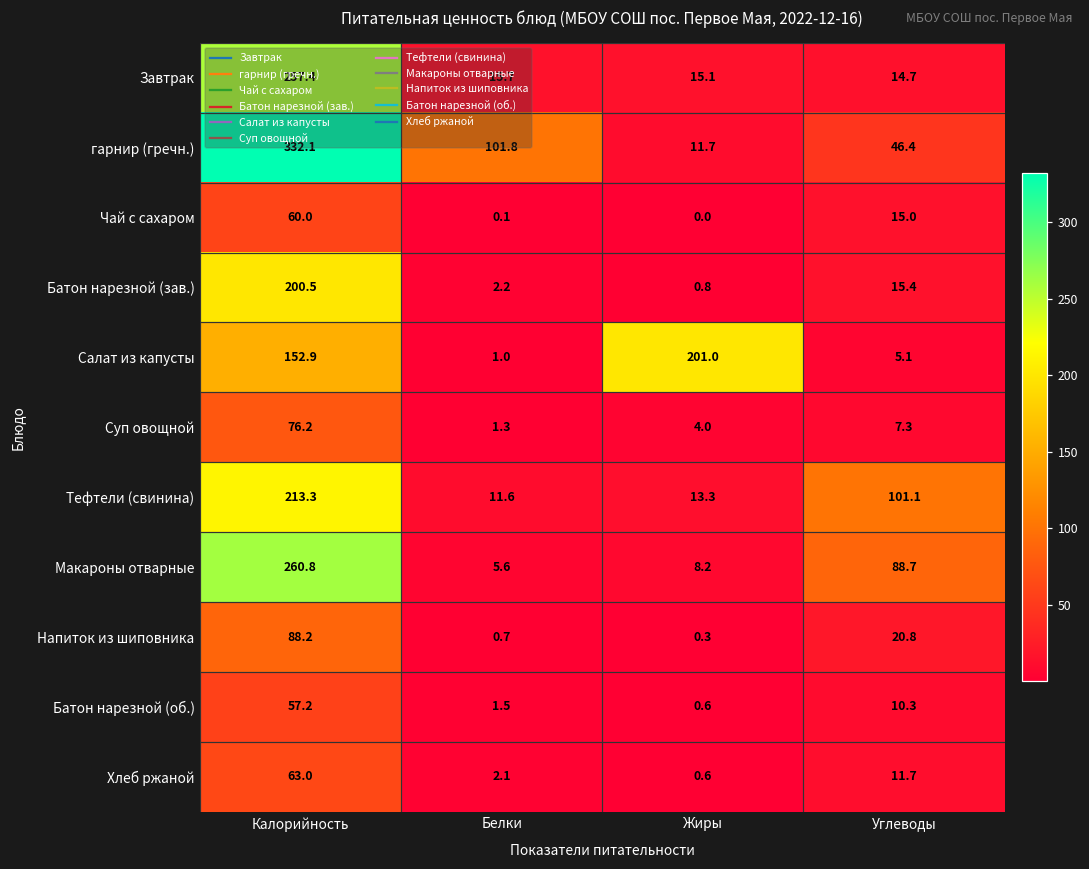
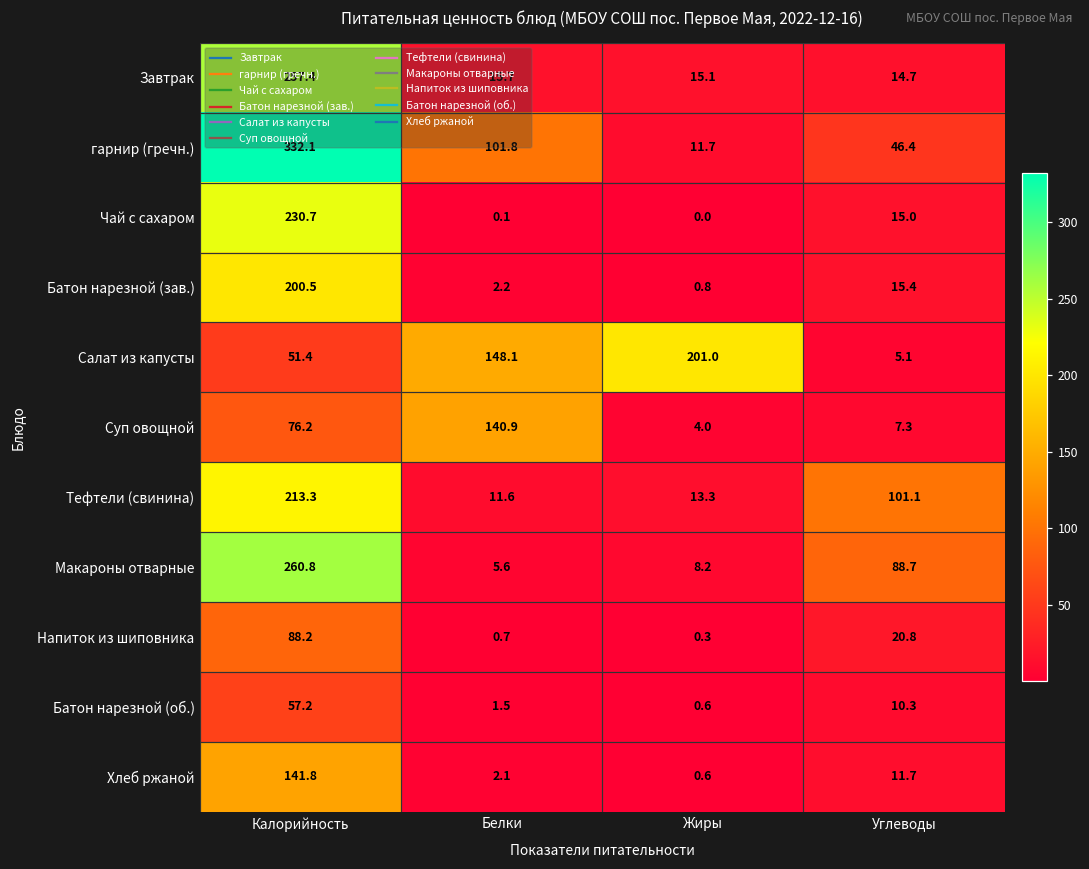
  {
    "Завтрак": {
      "Жиры": 15.1,
      "Углеводы": 14.7
    },
    "гарнир (гречн.)": {
      "Жиры": 11.7,
      "Углеводы": 46.4
    },
    "Чай с сахаром": {
-     "Калорийность": 60.0,
+     "Калорийность": 230.7,
      "Белки": 0.1,
      "Жиры": 0.0,
      "Углеводы": 15.0
    },
    "Батон нарезной (зав.)": {
      "Калорийность": 200.5,
      "Белки": 2.2,
      "Жиры": 0.8,
      "Углеводы": 15.4
    },
    "Салат из капусты": {
-     "Калорийность": 152.9,
-     "Белки": 1.0,
+     "Калорийность": 51.4,
+     "Белки": 148.1,
      "Жиры": 201.0,
      "Углеводы": 5.1
    },
    "Суп овощной": {
      "Калорийность": 76.2,
-     "Белки": 1.3,
+     "Белки": 140.9,
      "Жиры": 4.0,
      "Углеводы": 7.3
    },
    "Тефтели (свинина)": {
      "Калорийность": 213.3,
      "Белки": 11.6,
      "Жиры": 13.3,
      "Углеводы": 101.1
    },
    "Макароны отварные": {
      "Калорийность": 260.8,
      "Белки": 5.6,
      "Жиры": 8.2,
      "Углеводы": 88.7
    },
    "Напиток из шиповника": {
      "Калорийность": 88.2,
      "Белки": 0.7,
      "Жиры": 0.3,
      "Углеводы": 20.8
    },
    "Батон нарезной (об.)": {
      "Калорийность": 57.2,
      "Белки": 1.5,
      "Жиры": 0.6,
      "Углеводы": 10.3
    },
    "Хлеб ржаной": {
-     "Калорийность": 63.0,
+     "Калорийность": 141.8,
      "Белки": 2.1,
      "Жиры": 0.6,
      "Углеводы": 11.7
    }
  }
